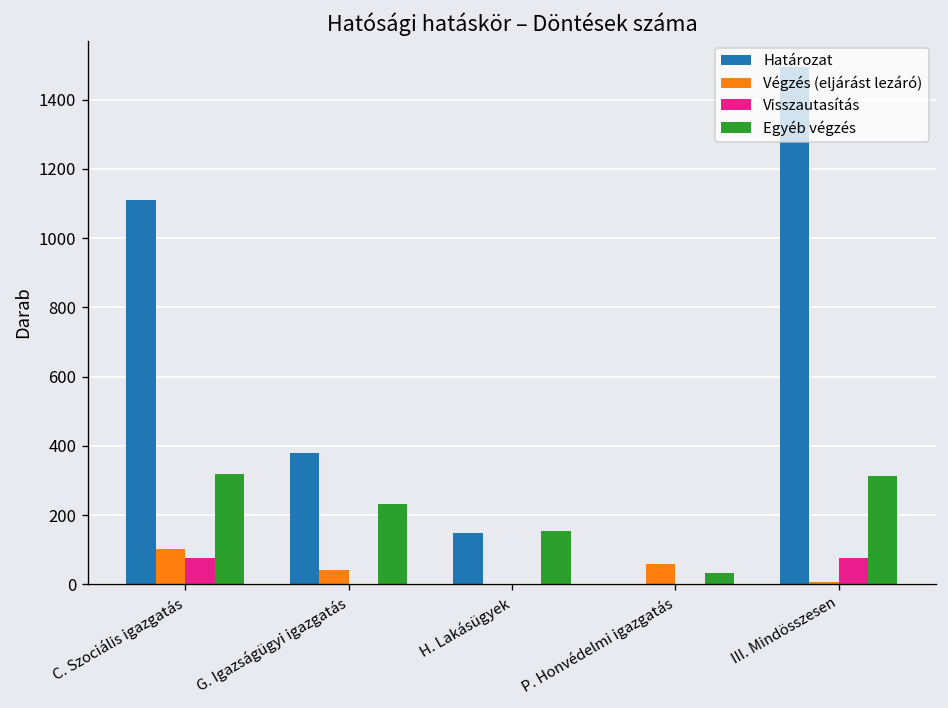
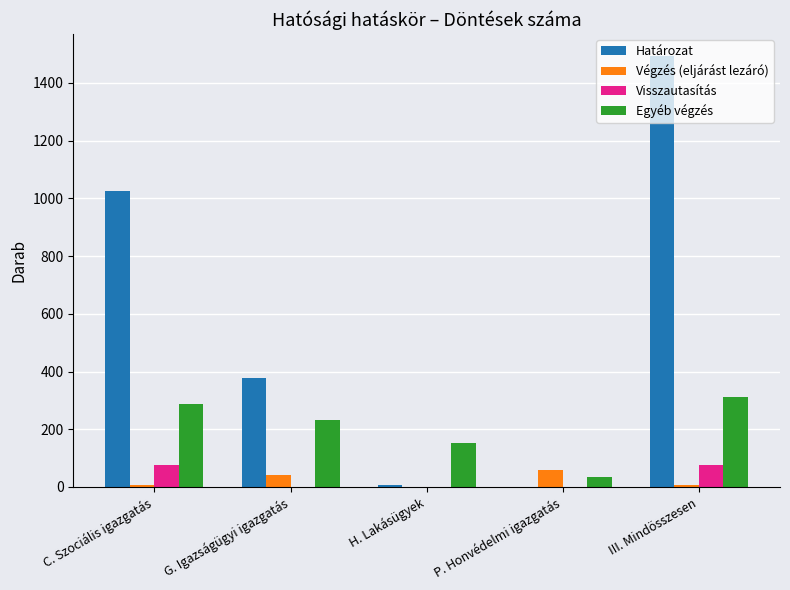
  {
    "Határozat": {
-     "C. Szociális igazgatás": 1110,
+     "C. Szociális igazgatás": 1030,
      "G. Igazságügyi igazgatás": 380,
-     "H. Lakásügyek": 150,
+     "H. Lakásügyek": 10,
      "P. Honvédelmi igazgatás": 0
    },
    "Végzés (eljárást lezáró)": {
-     "C. Szociális igazgatás": 100,
+     "C. Szociális igazgatás": 10,
      "G. Igazságügyi igazgatás": 40,
      "H. Lakásügyek": 0,
      "P. Honvédelmi igazgatás": 60
    },
    "Visszautasítás": {
      "C. Szociális igazgatás": 80,
      "G. Igazságügyi igazgatás": 0,
      "H. Lakásügyek": 0,
      "P. Honvédelmi igazgatás": 0,
      "III. Mindösszesen": 80
    },
    "Egyéb végzés": {
-     "C. Szociális igazgatás": 320,
+     "C. Szociális igazgatás": 290,
      "G. Igazságügyi igazgatás": 230,
      "H. Lakásügyek": 150,
      "P. Honvédelmi igazgatás": 30,
      "III. Mindösszesen": 310
    }
  }
